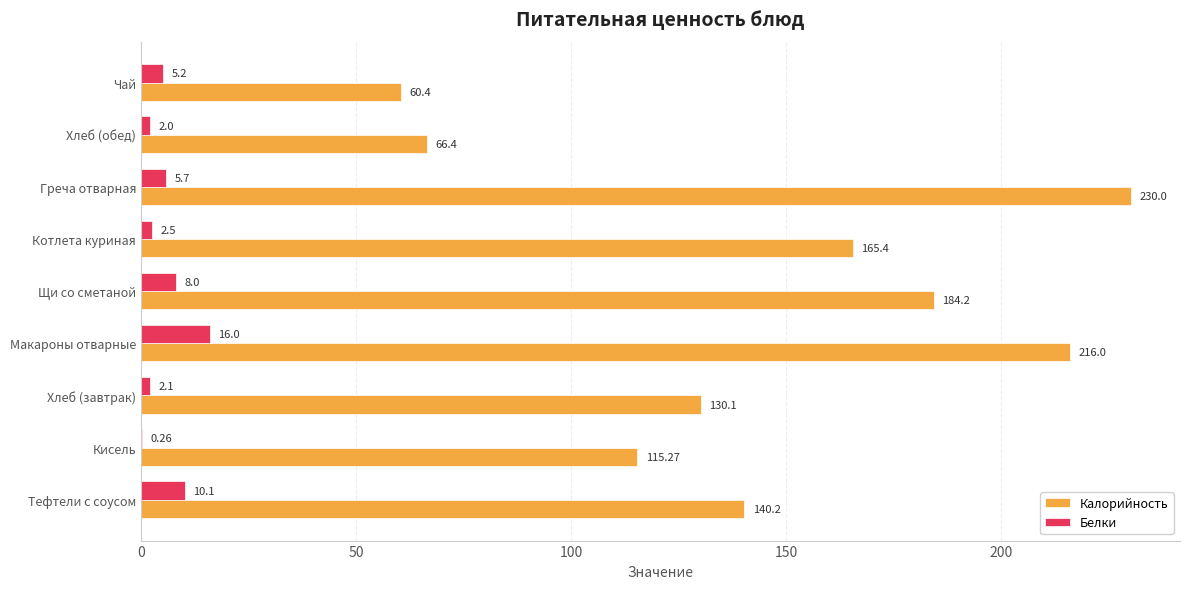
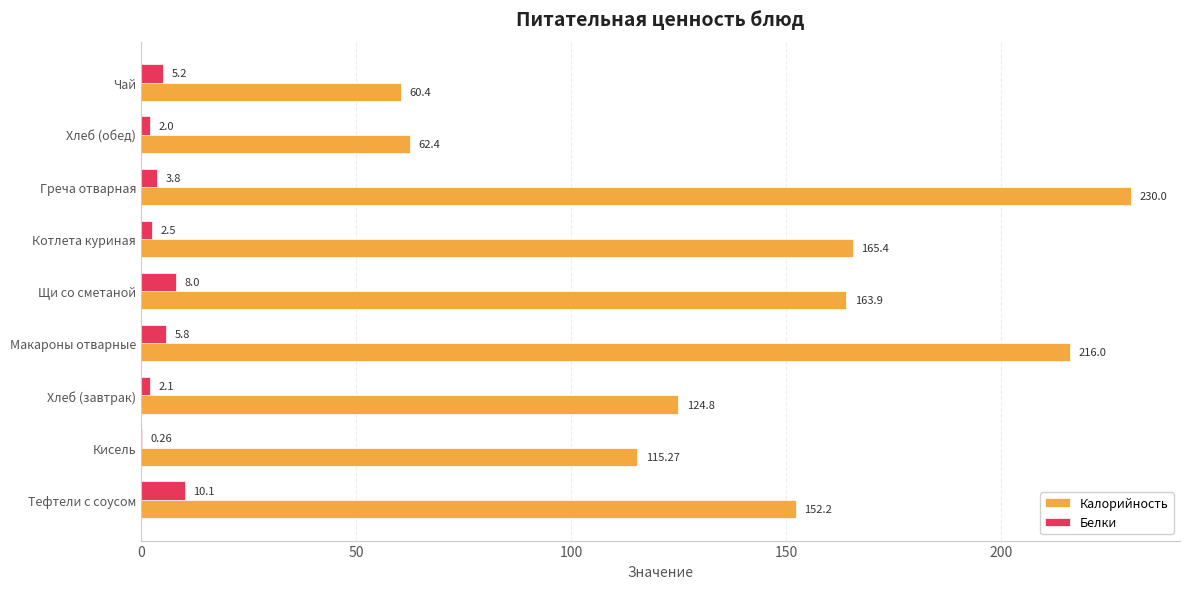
  {
    "Калорийность": {
      "Чай": 60.4,
-     "Хлеб (обед)": 66.4,
+     "Хлеб (обед)": 62.4,
      "Греча отварная": 230.0,
      "Котлета куриная": 165.4,
-     "Щи со сметаной": 184.2,
+     "Щи со сметаной": 163.9,
      "Макароны отварные": 216.0,
-     "Хлеб (завтрак)": 130.1,
+     "Хлеб (завтрак)": 124.8,
      "Кисель": 115.27,
-     "Тефтели с соусом": 140.2
+     "Тефтели с соусом": 152.2
    },
    "Белки": {
      "Чай": 5.2,
      "Хлеб (обед)": 2.0,
-     "Греча отварная": 5.7,
+     "Греча отварная": 3.8,
      "Котлета куриная": 2.5,
      "Щи со сметаной": 8.0,
-     "Макароны отварные": 16.0,
+     "Макароны отварные": 5.8,
      "Хлеб (завтрак)": 2.1,
      "Кисель": 0.26,
      "Тефтели с соусом": 10.1
    }
  }
